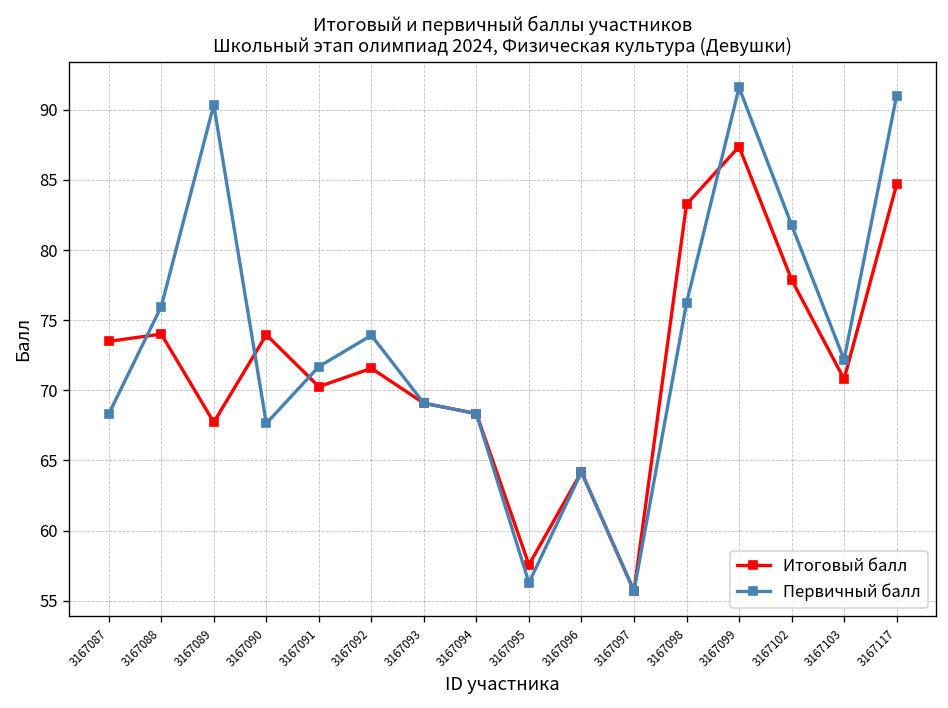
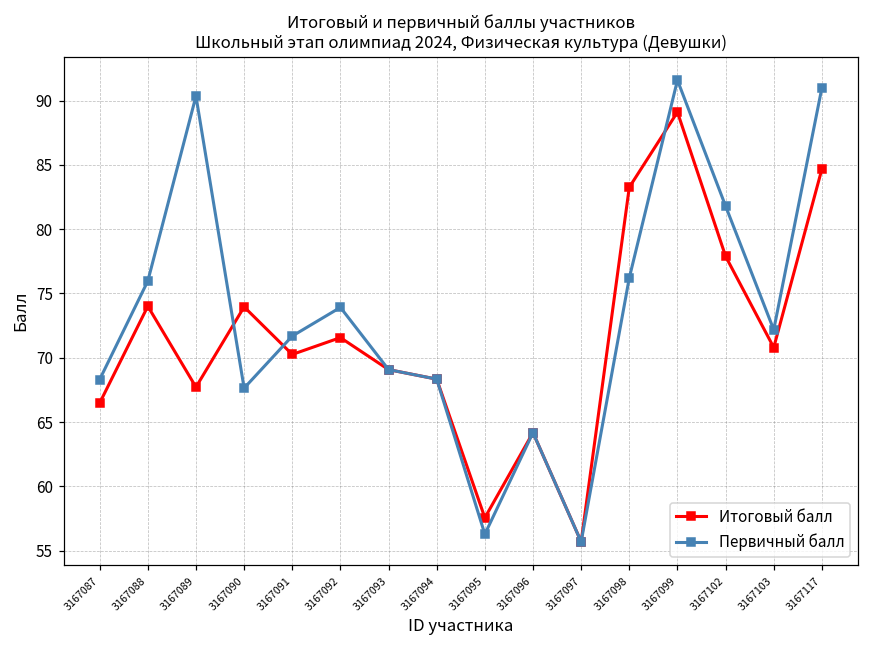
  {
    "Итоговый балл": {
-     "3167087": 73.5,
+     "3167087": 66.5,
      "3167088": 74.0,
      "3167089": 67.7,
      "3167090": 74.0,
      "3167091": 70.3,
      "3167092": 71.6,
      "3167095": 57.6,
      "3167098": 83.3,
-     "3167099": 87.4,
+     "3167099": 89.1,
      "3167102": 77.9,
      "3167103": 70.8,
      "3167117": 84.7
    },
    "Первичный балл": {
      "3167087": 68.3,
      "3167088": 76.0,
      "3167089": 90.4,
      "3167090": 67.6,
      "3167091": 71.7,
      "3167092": 73.9,
      "3167095": 56.3,
      "3167098": 76.2,
      "3167099": 91.6,
      "3167102": 81.8,
      "3167103": 72.2,
      "3167117": 91.0
    }
  }
